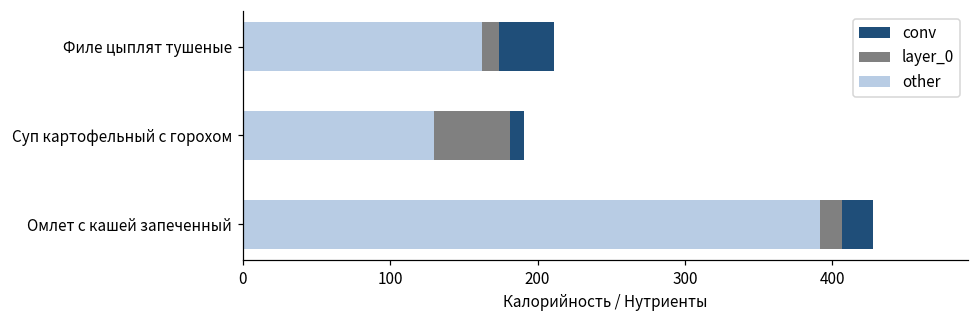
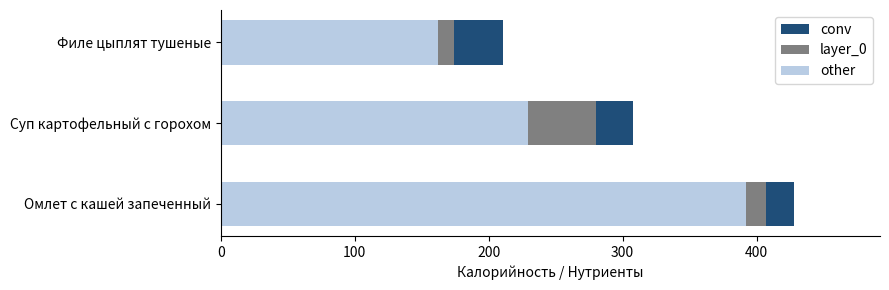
  {
    "other": {
      "Филе цыплят тушеные": 162,
-     "Суп картофельный с горохом": 130,
+     "Суп картофельный с горохом": 229,
      "Омлет с кашей запеченный": 392
    },
    "layer_0": {
      "Филе цыплят тушеные": 12,
      "Суп картофельный с горохом": 51,
      "Омлет с кашей запеченный": 15
    },
    "conv": {
      "Филе цыплят тушеные": 37,
-     "Суп картофельный с горохом": 10,
+     "Суп картофельный с горохом": 28,
      "Омлет с кашей запеченный": 21
    }
  }
